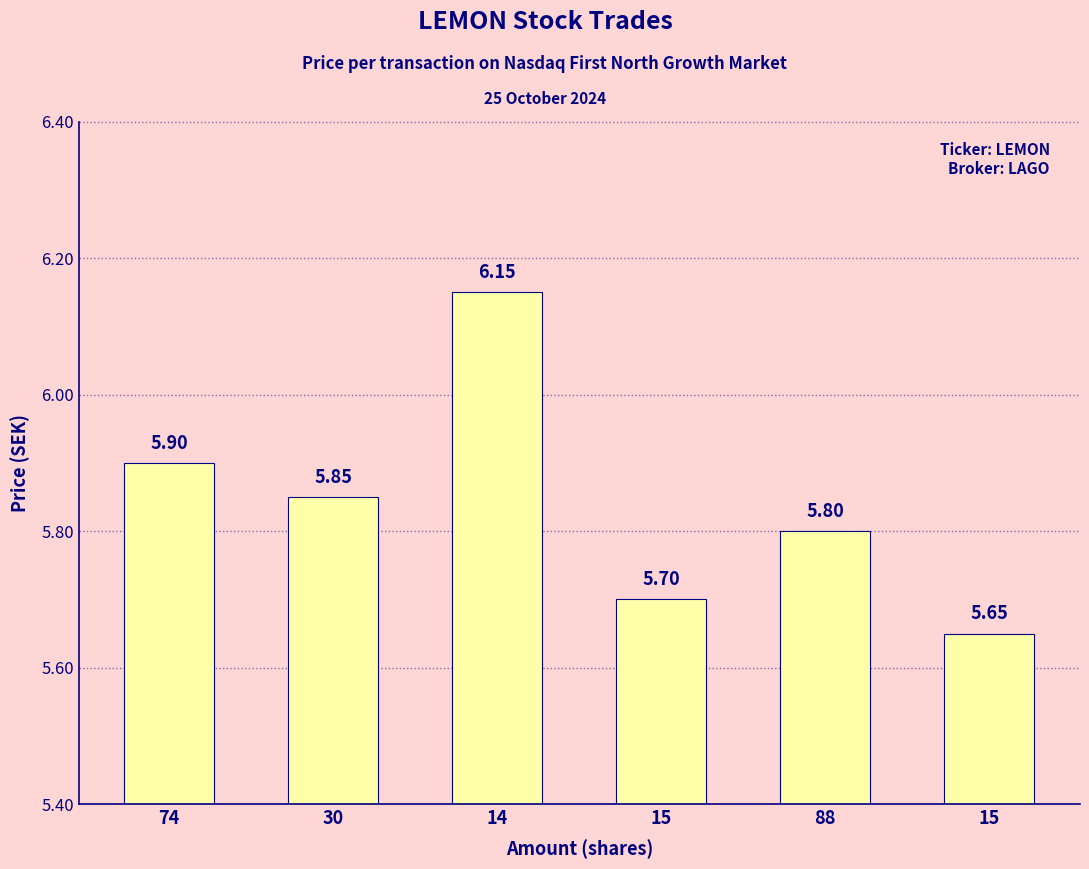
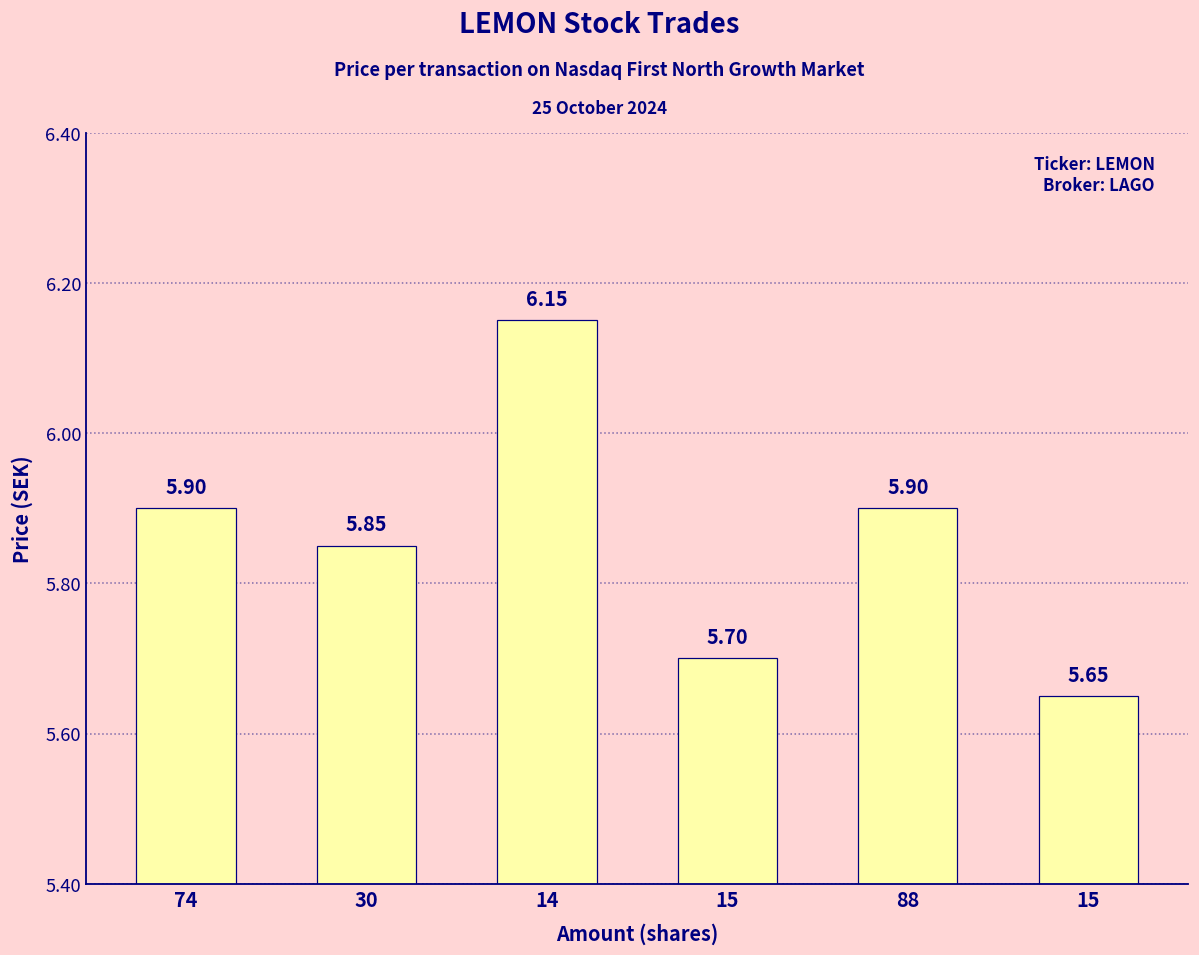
  {
    "74": 5.90,
    "30": 5.85,
    "14": 6.15,
-   "88": 5.80
+   "88": 5.90
  }
